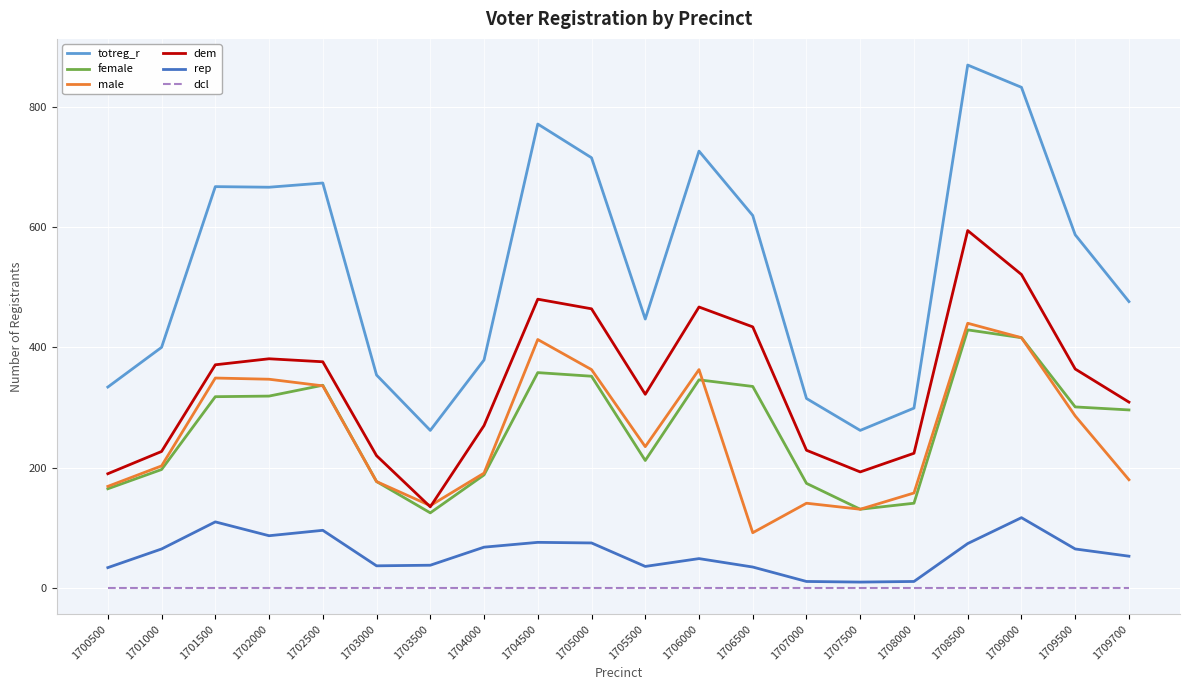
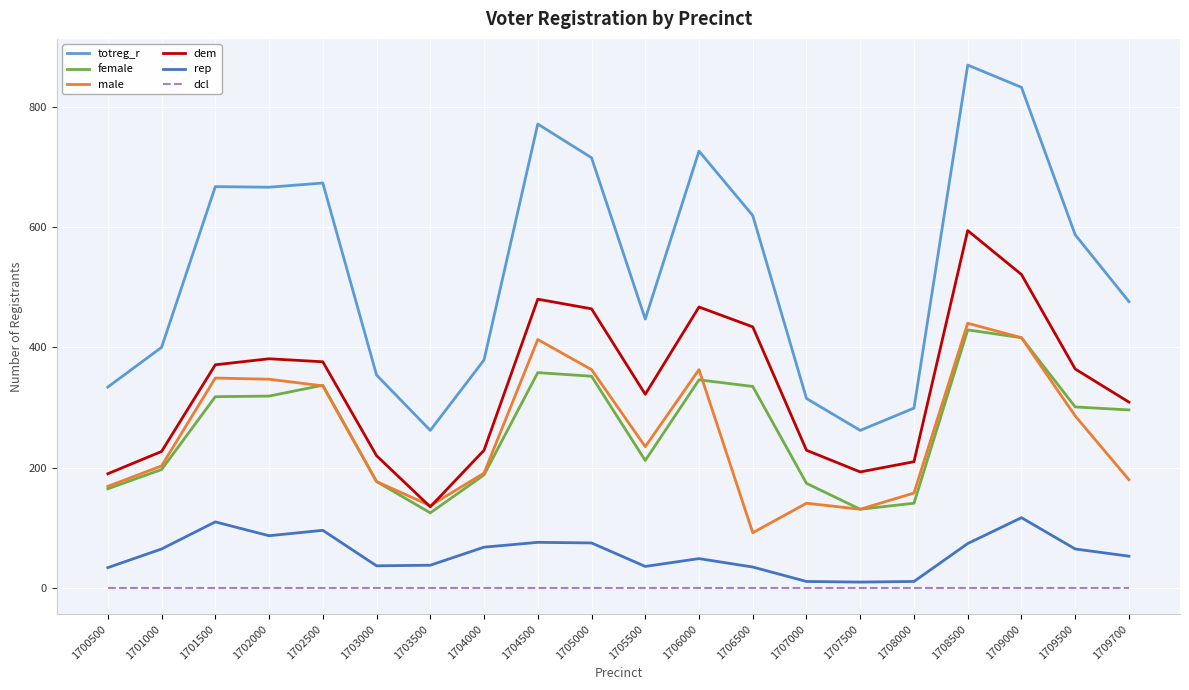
  {
    "female": {
      "1701000": 200,
      "1701500": 320,
      "1702000": 320,
      "1703500": 130,
      "1704500": 360,
      "1705000": 350,
      "1705500": 210,
      "1706000": 350,
      "1706500": 340,
      "1707000": 170,
      "1708000": 140,
      "1708500": 430,
      "1709500": 300,
      "1709700": 300
    },
    "male": {
      "1701000": 200,
      "1701500": 350,
      "1702000": 350,
      "1704500": 410,
      "1705000": 360,
      "1705500": 240,
      "1706000": 360,
      "1706500": 90,
      "1707000": 140,
      "1708000": 160,
      "1708500": 440,
      "1709500": 290,
      "1709700": 180
    },
    "dem": {
      "1700500": 190,
      "1701000": 230,
      "1701500": 370,
      "1702000": 380,
      "1702500": 380,
      "1703000": 220,
-     "1704000": 270,
+     "1704000": 230,
      "1704500": 480,
      "1705000": 460,
      "1705500": 320,
      "1706000": 470,
      "1706500": 430,
      "1707000": 230,
      "1707500": 190,
-     "1708000": 220,
+     "1708000": 210,
      "1708500": 590,
      "1709000": 520,
      "1709500": 360,
      "1709700": 310
    },
    "dcl": {
      "1700500": 0,
      "1701000": 0,
      "1701500": 0,
      "1702000": 0,
      "1702500": 0,
      "1703000": 0,
      "1703500": 0,
      "1704000": 0,
      "1704500": 0,
      "1705000": 0,
      "1705500": 0,
      "1706000": 0,
      "1706500": 0,
      "1707000": 0,
      "1707500": 0,
      "1708000": 0,
      "1708500": 0,
      "1709000": 0,
      "1709500": 0,
      "1709700": 0
    }
  }
